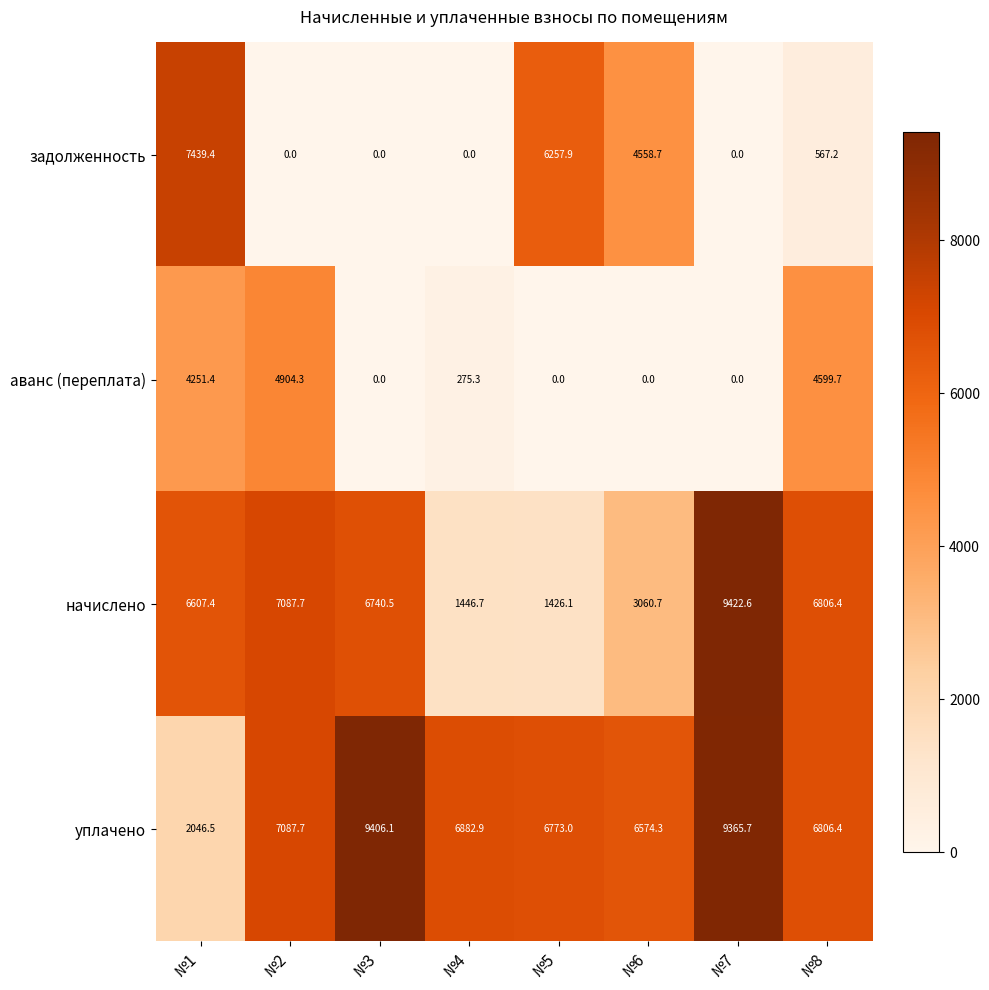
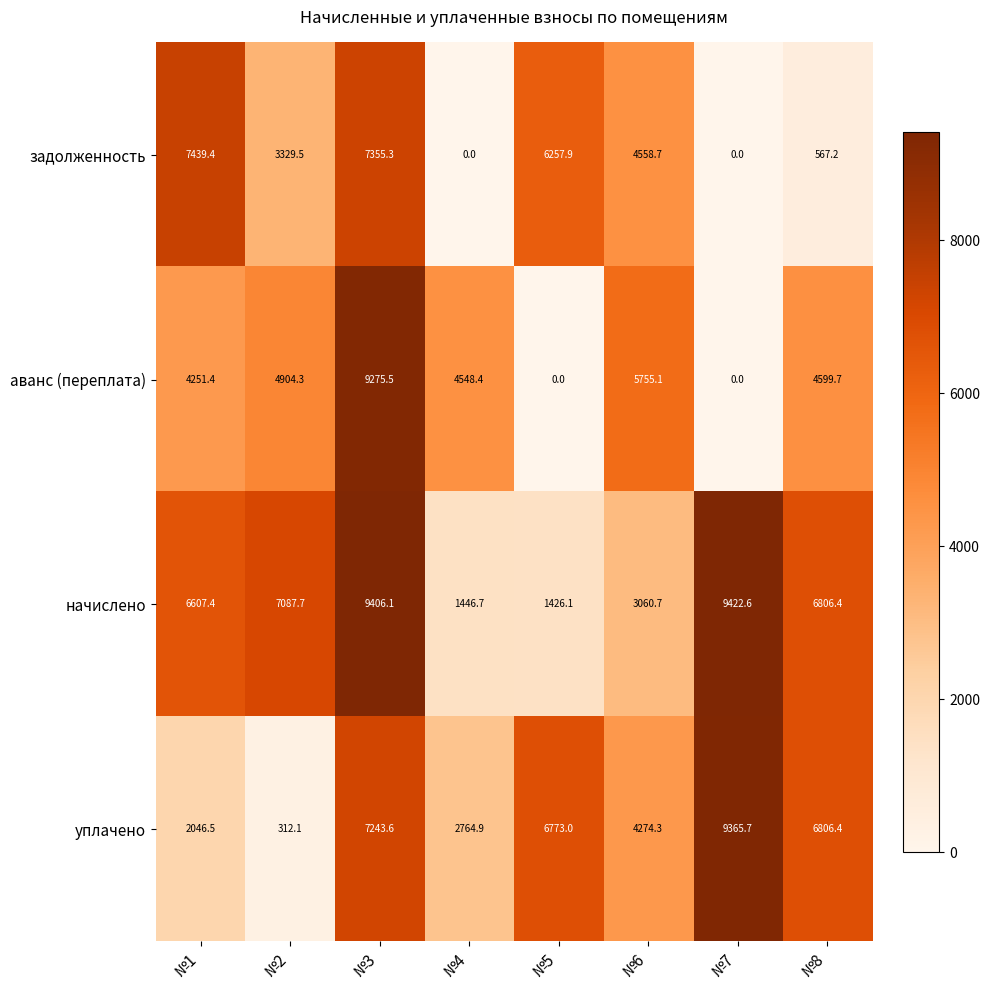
  {
    "задолженность": {
      "№1": 7439.4,
-     "№2": 0.0,
-     "№3": 0.0,
+     "№2": 3329.5,
+     "№3": 7355.3,
      "№4": 0.0,
      "№5": 6257.9,
      "№6": 4558.7,
      "№7": 0.0,
      "№8": 567.2
    },
    "аванс (переплата)": {
      "№1": 4251.4,
      "№2": 4904.3,
-     "№3": 0.0,
-     "№4": 275.3,
+     "№3": 9275.5,
+     "№4": 4548.4,
      "№5": 0.0,
-     "№6": 0.0,
+     "№6": 5755.1,
      "№7": 0.0,
      "№8": 4599.7
    },
    "начислено": {
      "№1": 6607.4,
      "№2": 7087.7,
-     "№3": 6740.5,
+     "№3": 9406.1,
      "№4": 1446.7,
      "№5": 1426.1,
      "№6": 3060.7,
      "№7": 9422.6,
      "№8": 6806.4
    },
    "уплачено": {
      "№1": 2046.5,
-     "№2": 7087.7,
-     "№3": 9406.1,
-     "№4": 6882.9,
+     "№2": 312.1,
+     "№3": 7243.6,
+     "№4": 2764.9,
      "№5": 6773.0,
-     "№6": 6574.3,
+     "№6": 4274.3,
      "№7": 9365.7,
      "№8": 6806.4
    }
  }
